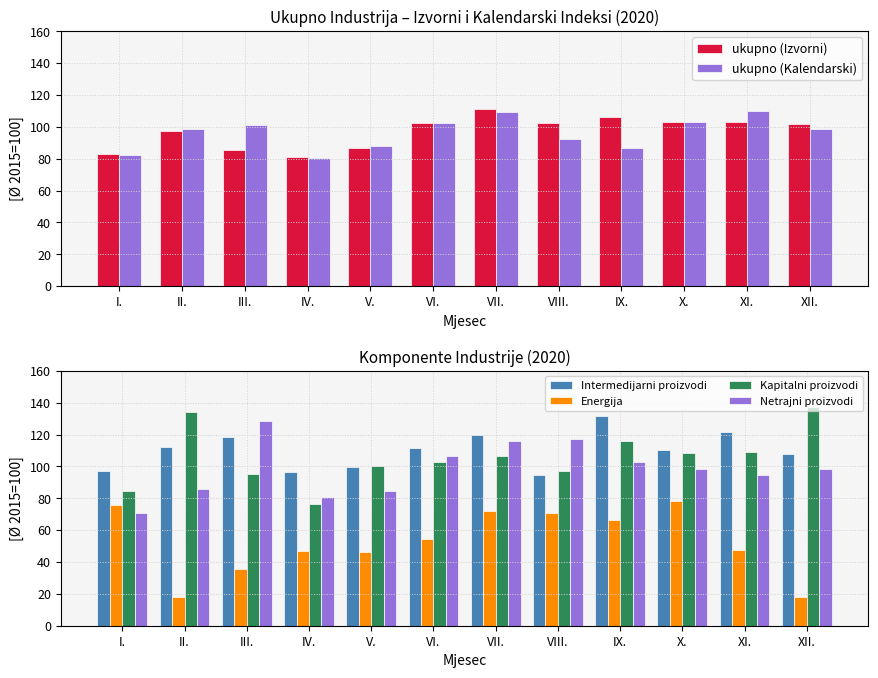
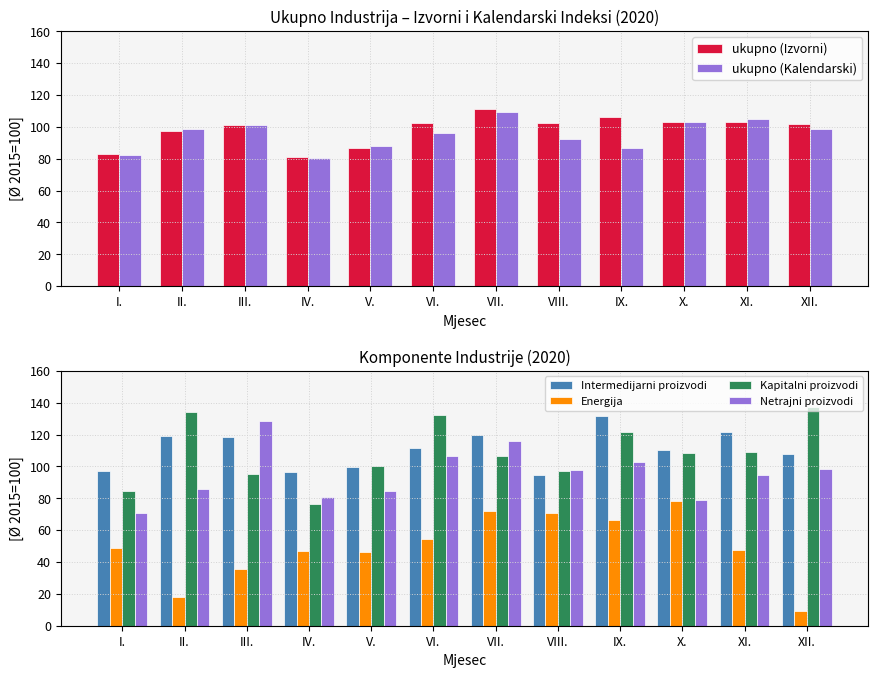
  {
    "Ukupno Industrija – Izvorni i Kalendarski Indeksi (2020)": {
      "ukupno (Izvorni)": {
        "I.": 83,
        "II.": 97,
-       "III.": 85,
+       "III.": 101,
        "IV.": 81,
        "V.": 87,
        "VI.": 103,
        "VII.": 111,
        "VIII.": 103,
        "IX.": 106,
        "X.": 103,
        "XI.": 103,
        "XII.": 102
      },
      "ukupno (Kalendarski)": {
        "I.": 82,
        "II.": 99,
        "III.": 101,
        "IV.": 80,
        "V.": 88,
-       "VI.": 103,
+       "VI.": 96,
        "VII.": 109,
        "VIII.": 92,
        "IX.": 87,
        "X.": 103,
-       "XI.": 110,
+       "XI.": 105,
        "XII.": 99
      }
    },
    "Komponente Industrije (2020)": {
      "Intermedijarni proizvodi": {
        "I.": 97,
-       "II.": 112,
+       "II.": 119,
        "III.": 118,
        "IV.": 97,
        "V.": 100,
        "VI.": 111,
        "VII.": 119,
        "VIII.": 94,
        "IX.": 132,
        "X.": 110,
        "XI.": 122,
        "XII.": 108
      },
      "Energija": {
-       "I.": 76,
+       "I.": 49,
        "II.": 18,
        "III.": 36,
        "IV.": 47,
        "V.": 46,
        "VI.": 54,
        "VII.": 72,
        "VIII.": 71,
        "IX.": 66,
        "X.": 78,
        "XI.": 48,
-       "XII.": 18
+       "XII.": 9
      },
      "Kapitalni proizvodi": {
        "I.": 84,
        "II.": 134,
        "III.": 95,
        "IV.": 76,
        "V.": 101,
-       "VI.": 103,
+       "VI.": 132,
        "VII.": 107,
        "VIII.": 97,
-       "IX.": 116,
+       "IX.": 122,
        "X.": 109,
        "XI.": 109
      },
      "Netrajni proizvodi": {
        "I.": 71,
        "II.": 86,
        "III.": 129,
        "IV.": 81,
        "V.": 85,
        "VI.": 107,
        "VII.": 116,
-       "VIII.": 117,
+       "VIII.": 98,
        "IX.": 103,
-       "X.": 99,
+       "X.": 79,
        "XI.": 95,
        "XII.": 99
      }
    }
  }
